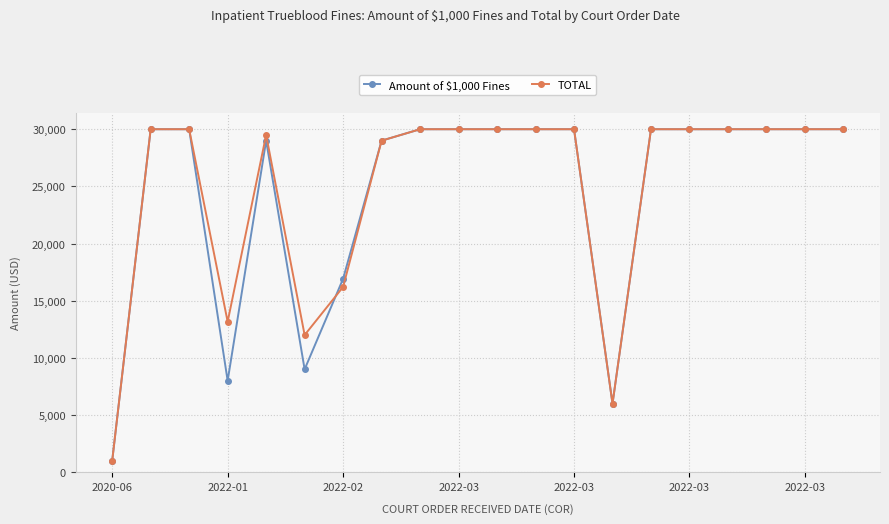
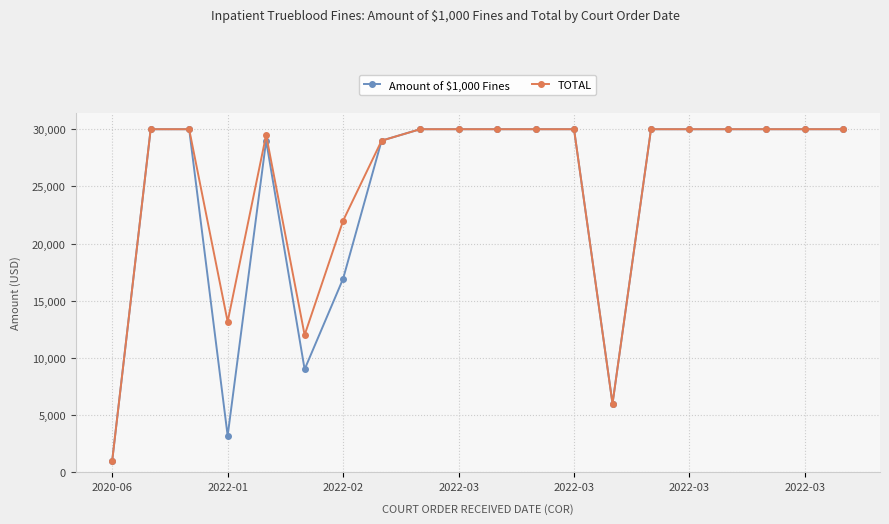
  {
    "Amount of $1,000 Fines": {
-     "2022-01": "8,000",
+     "2022-01": "3,200",
      "2022-02": "16,900"
    },
    "TOTAL": {
      "2022-01": "13,200",
-     "2022-02": "16,200"
+     "2022-02": "22,000"
    }
  }
